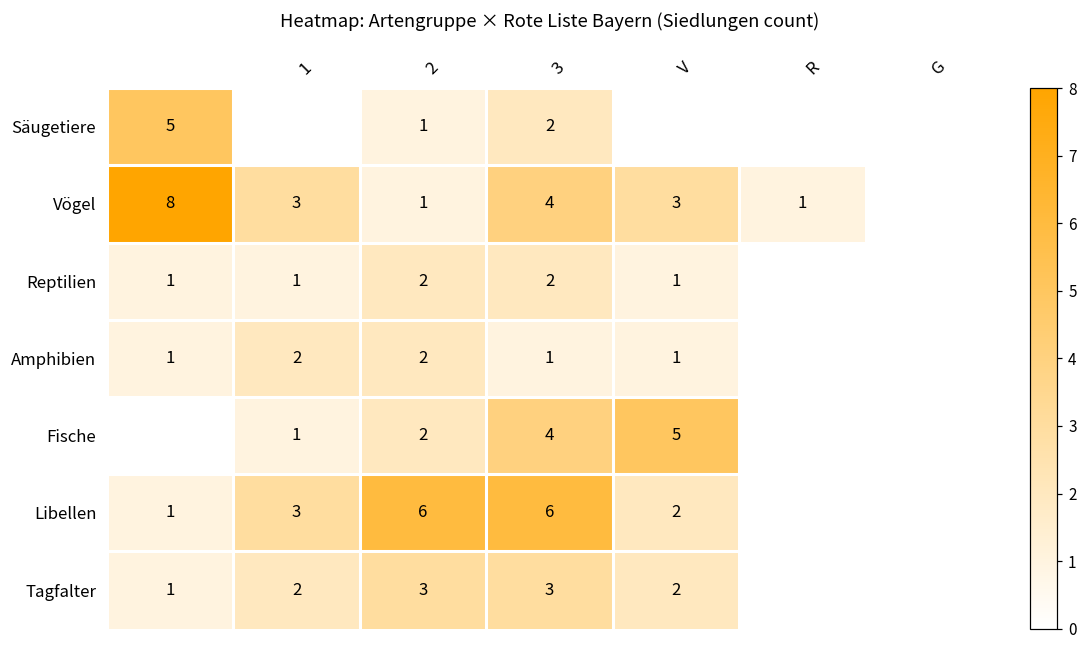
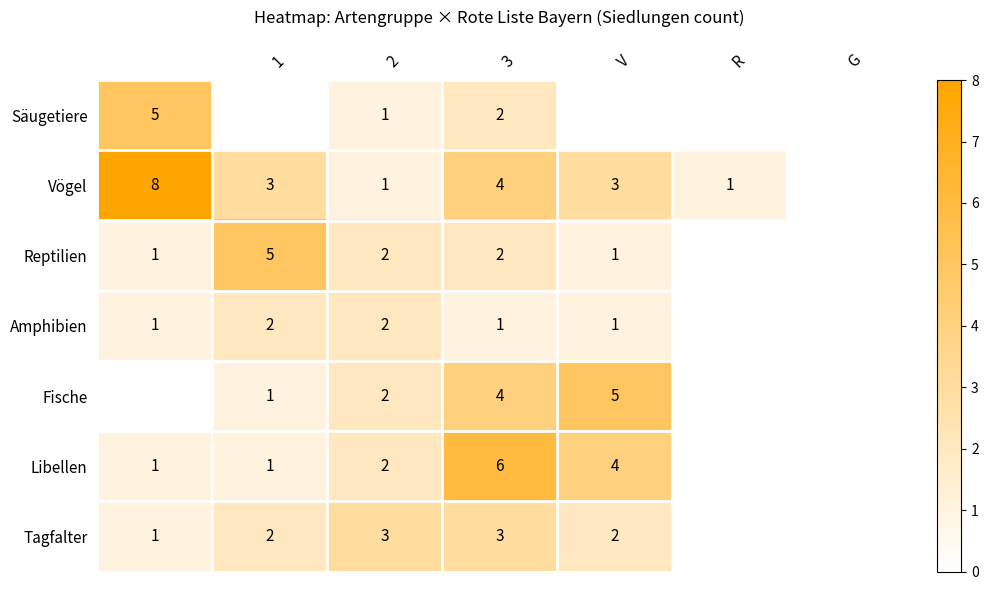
  {
    "Säugetiere": {
      "2": 1,
      "3": 2
    },
    "Vögel": {
      "1": 3,
      "2": 1,
      "3": 4,
      "V": 3,
      "R": 1
    },
    "Reptilien": {
-     "1": 1,
+     "1": 5,
      "2": 2,
      "3": 2,
      "V": 1
    },
    "Amphibien": {
      "1": 2,
      "2": 2,
      "3": 1,
      "V": 1
    },
    "Fische": {
      "1": 1,
      "2": 2,
      "3": 4,
      "V": 5
    },
    "Libellen": {
-     "1": 3,
-     "2": 6,
+     "1": 1,
+     "2": 2,
      "3": 6,
-     "V": 2
+     "V": 4
    },
    "Tagfalter": {
      "1": 2,
      "2": 3,
      "3": 3,
      "V": 2
    }
  }
